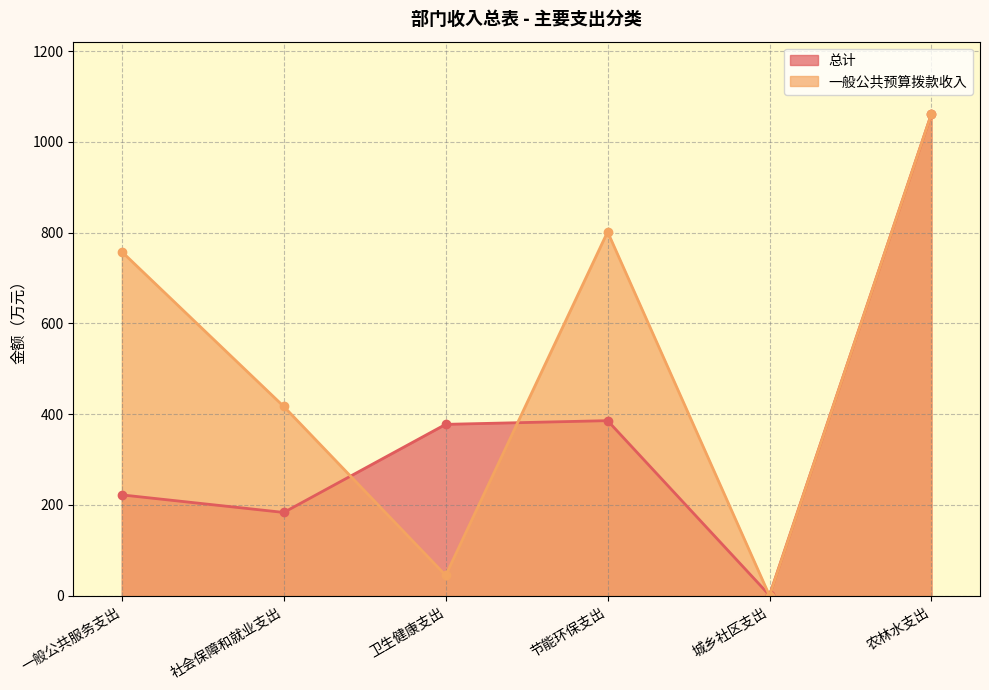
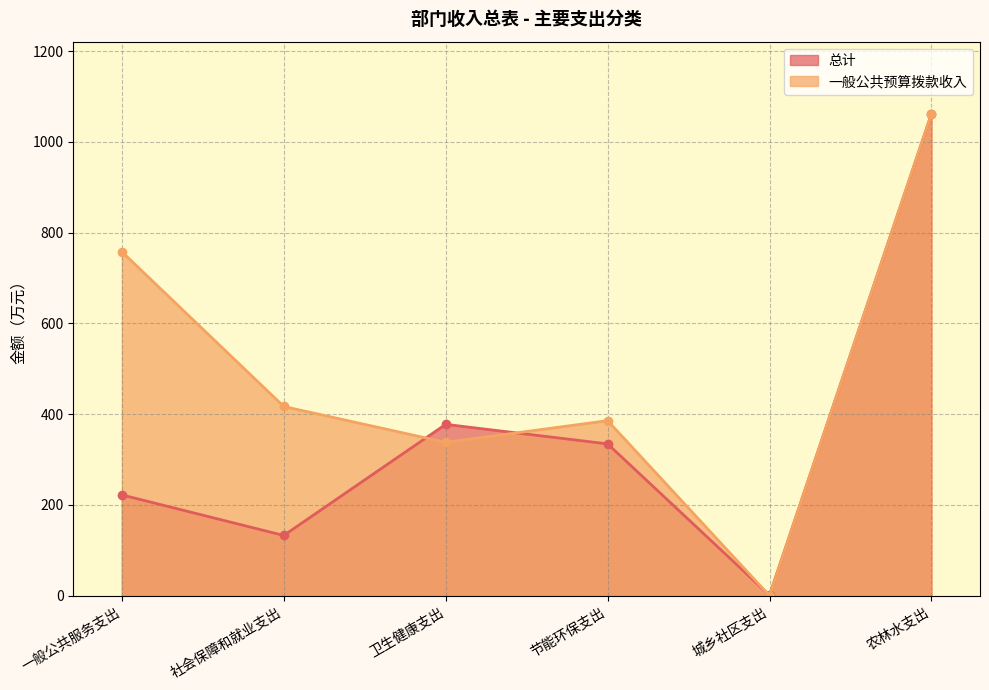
  {
    "总计": {
      "一般公共服务支出": 220,
-     "社会保障和就业支出": 180,
+     "社会保障和就业支出": 130,
      "卫生健康支出": 380,
-     "节能环保支出": 390
+     "节能环保支出": 330
    },
    "一般公共预算拨款收入": {
      "一般公共服务支出": 760,
      "社会保障和就业支出": 420,
-     "卫生健康支出": 40,
-     "节能环保支出": 800
+     "卫生健康支出": 340,
+     "节能环保支出": 390
    }
  }
